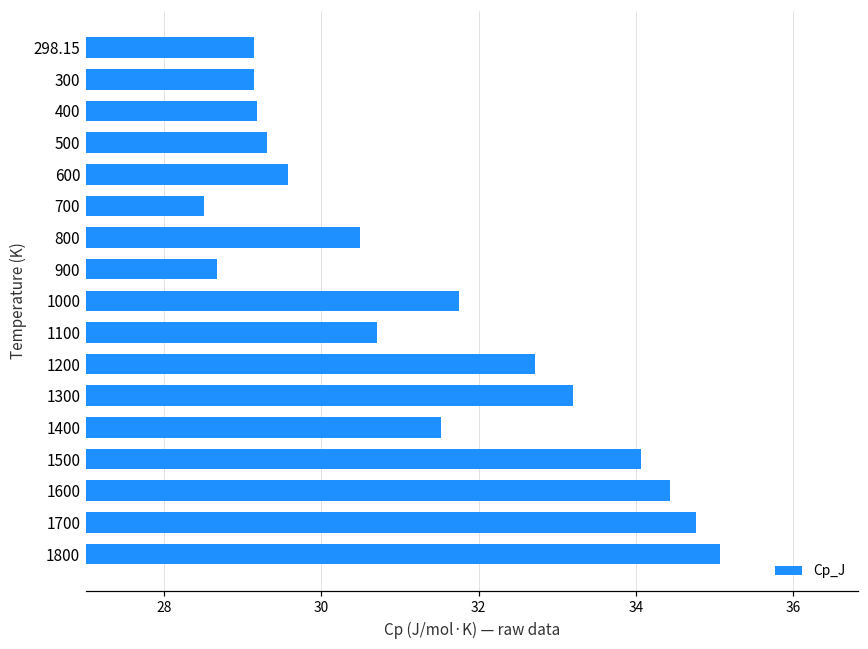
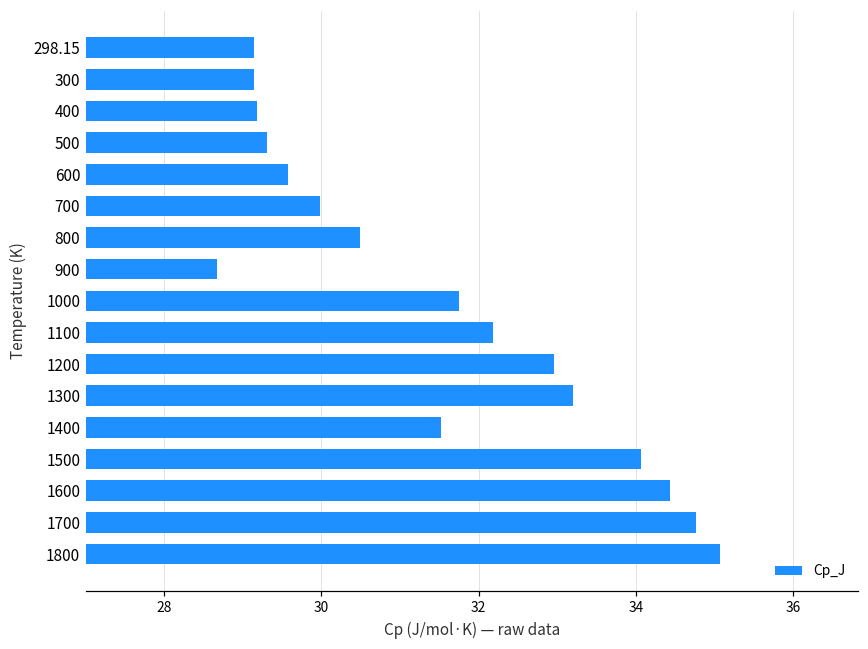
  {
    "298.15": 29.1,
    "300": 29.1,
    "400": 29.2,
    "500": 29.3,
    "600": 29.6,
-   "700": 28.5,
+   "700": 30.0,
    "800": 30.5,
    "900": 28.7,
    "1000": 31.8,
-   "1100": 30.7,
-   "1200": 32.7,
+   "1100": 32.2,
+   "1200": 33.0,
    "1300": 33.2,
    "1400": 31.5,
    "1500": 34.1,
    "1600": 34.4,
    "1700": 34.8,
    "1800": 35.1
  }
